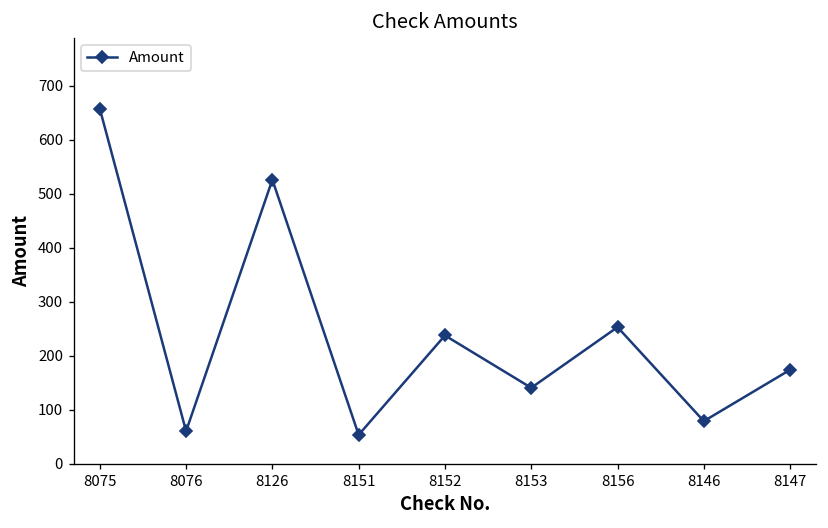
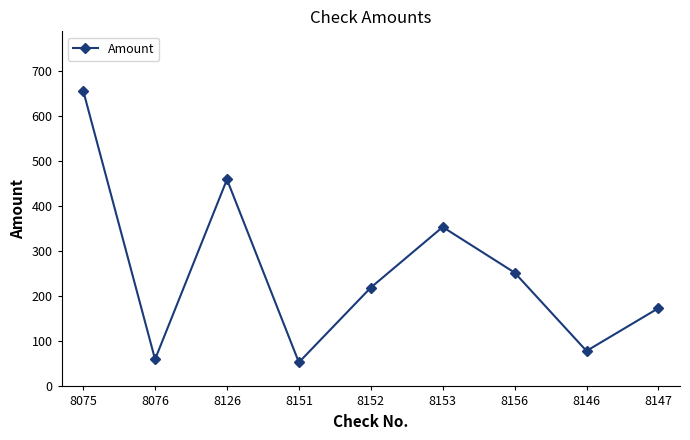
  {
    "8075": 660,
    "8076": 60,
-   "8126": 530,
+   "8126": 460,
    "8151": 50,
-   "8152": 240,
-   "8153": 140,
+   "8152": 220,
+   "8153": 350,
    "8156": 250,
    "8146": 80,
    "8147": 170
  }
